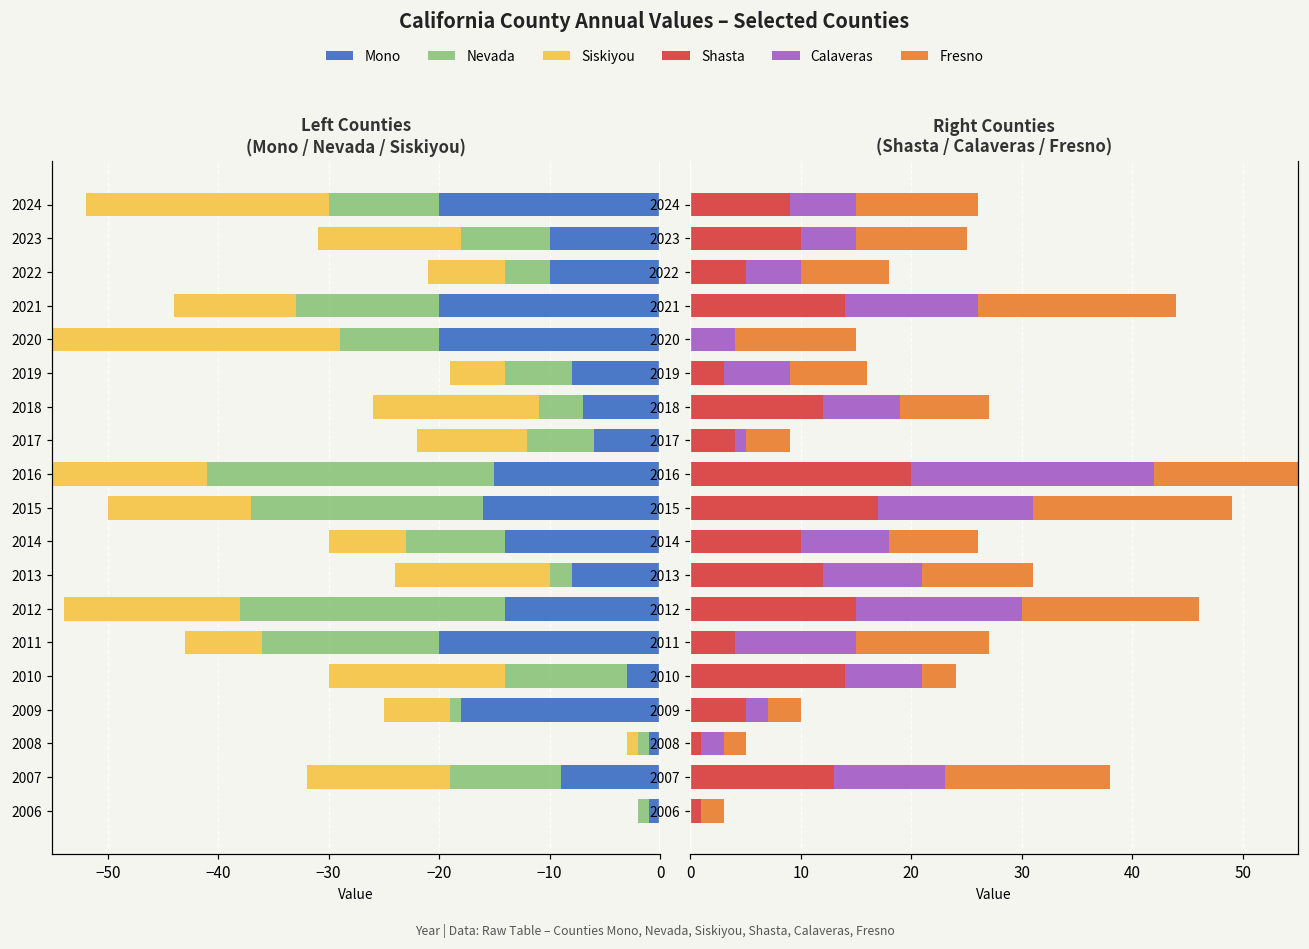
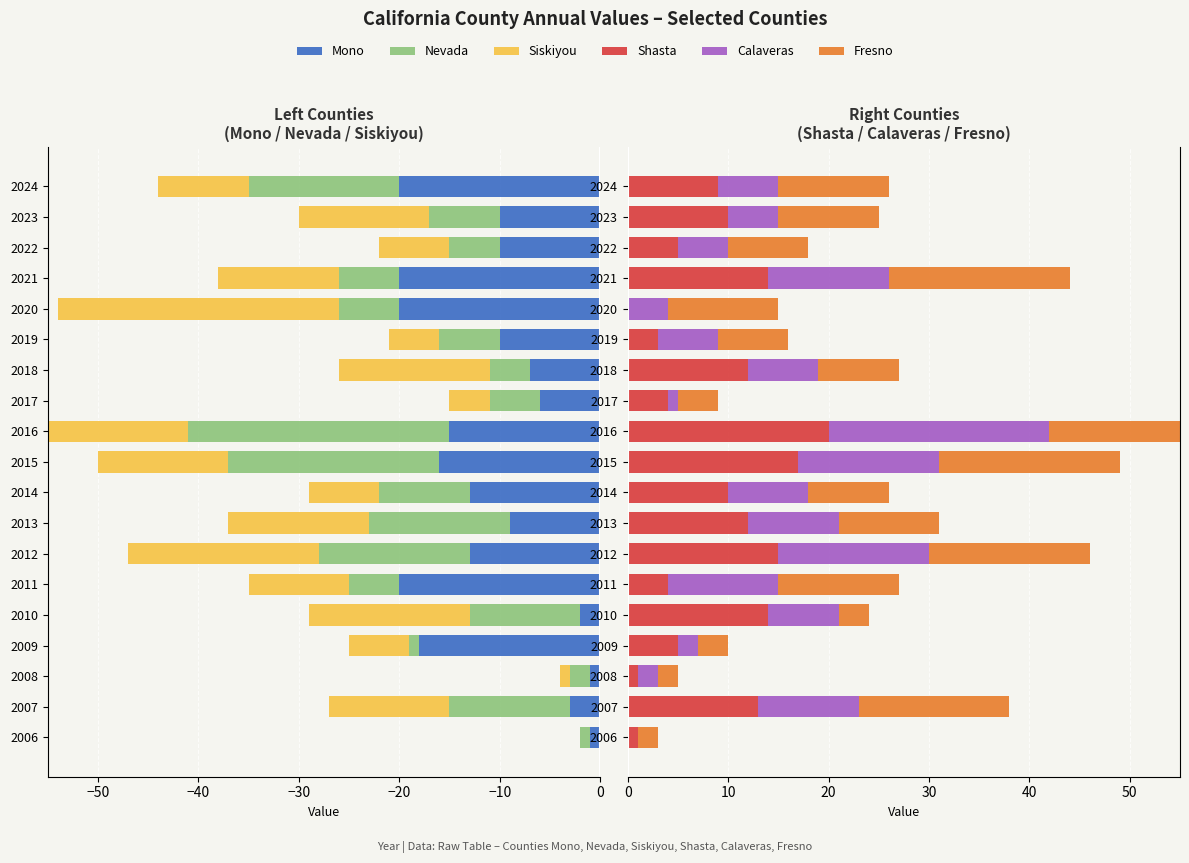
  {
    "Left Counties (Mono / Nevada / Siskiyou)": {
      "Mono": {
        "2024": -20.0,
        "2023": -10.0,
        "2022": -10.0,
        "2021": -20.0,
        "2020": -20.0,
-       "2019": -8.0,
+       "2019": -10.0,
        "2018": -7.0,
        "2017": -6.0,
        "2016": -15.0,
        "2015": -16.0,
-       "2014": -14.0,
-       "2013": -8.0,
-       "2012": -14.0,
+       "2014": -13.0,
+       "2013": -9.0,
+       "2012": -13.0,
        "2011": -20.0,
-       "2010": -3.0,
+       "2010": -2.0,
        "2009": -18.0,
        "2008": -1.0,
-       "2007": -9.0,
+       "2007": -3.0,
        "2006": -1.0
      },
      "Nevada": {
-       "2024": -10.0,
-       "2023": -8.0,
-       "2022": -4.0,
-       "2021": -13.0,
-       "2020": -9.0,
+       "2024": -15.0,
+       "2023": -7.0,
+       "2022": -5.0,
+       "2021": -6.0,
+       "2020": -6.0,
        "2019": -6.0,
        "2018": -4.0,
-       "2017": -6.0,
+       "2017": -5.0,
        "2016": -26.0,
        "2015": -21.0,
        "2014": -9.0,
-       "2013": -2.0,
-       "2012": -24.0,
-       "2011": -16.0,
+       "2013": -14.0,
+       "2012": -15.0,
+       "2011": -5.0,
        "2010": -11.0,
        "2009": -1.0,
-       "2008": -1.0,
-       "2007": -10.0,
+       "2008": -2.0,
+       "2007": -12.0,
        "2006": -1.0
      },
      "Siskiyou": {
-       "2024": -22.0,
+       "2024": -9.0,
        "2023": -13.0,
        "2022": -7.0,
-       "2021": -11.0,
+       "2021": -12.0,
        "2019": -5.0,
        "2018": -15.0,
-       "2017": -10.0,
+       "2017": -4.0,
        "2015": -13.0,
        "2014": -7.0,
        "2013": -14.0,
-       "2012": -16.0,
-       "2011": -7.0,
+       "2012": -19.0,
+       "2011": -10.0,
        "2010": -16.0,
        "2009": -6.0,
        "2008": -1.0,
-       "2007": -13.0,
+       "2007": -12.0,
        "2006": 0.0
      }
    }
  }
